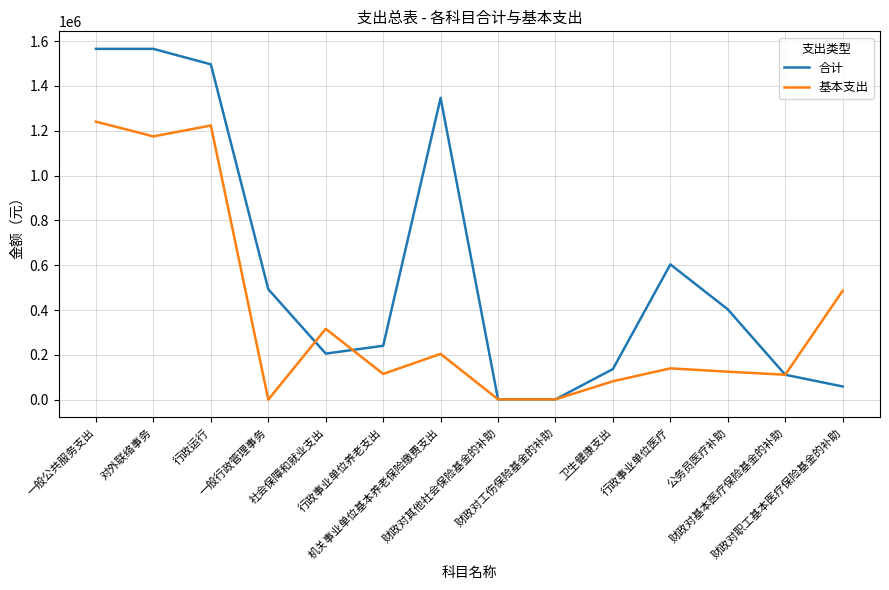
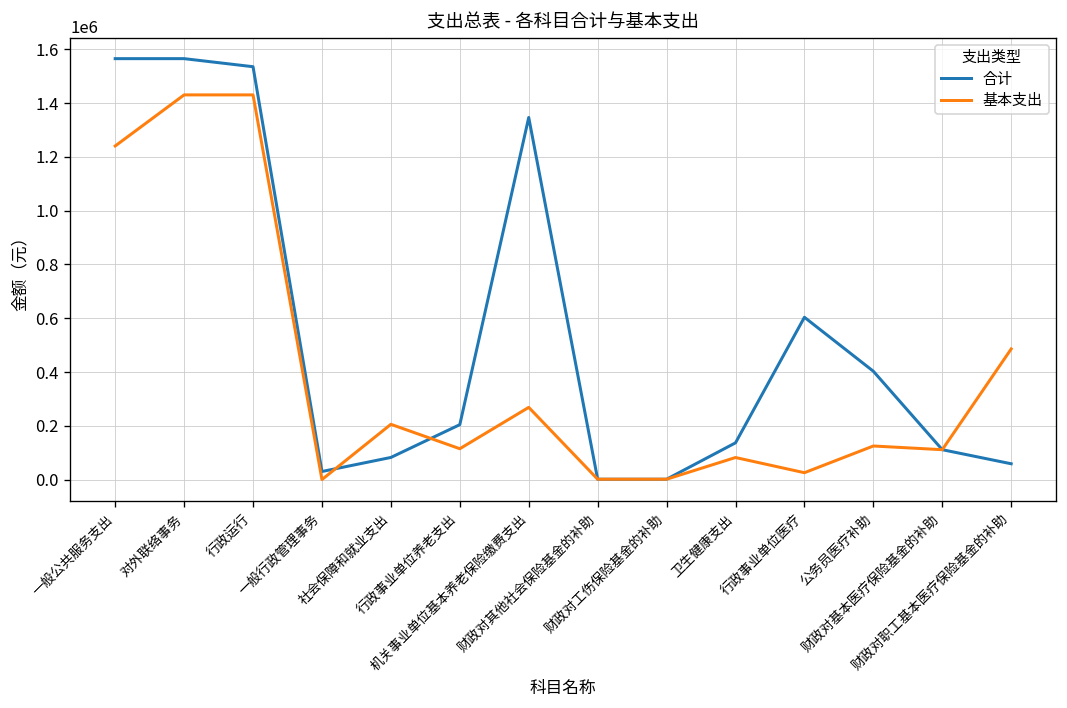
  {
    "合计": {
      "一般公共服务支出": 1570000,
      "对外联络事务": 1570000,
-     "行政运行": 1500000,
-     "一般行政管理事务": 490000,
-     "社会保障和就业支出": 210000,
-     "行政事业单位养老支出": 240000,
+     "行政运行": 1540000,
+     "一般行政管理事务": 30000,
+     "社会保障和就业支出": 80000,
+     "行政事业单位养老支出": 200000,
      "机关事业单位基本养老保险缴费支出": 1350000,
      "卫生健康支出": 140000,
      "行政事业单位医疗": 600000,
      "公务员医疗补助": 400000,
      "财政对职工基本医疗保险基金的补助": 60000
    },
    "基本支出": {
      "一般公共服务支出": 1240000,
-     "对外联络事务": 1170000,
-     "行政运行": 1220000,
+     "对外联络事务": 1430000,
+     "行政运行": 1430000,
      "一般行政管理事务": 0,
-     "社会保障和就业支出": 320000,
+     "社会保障和就业支出": 210000,
      "行政事业单位养老支出": 110000,
-     "机关事业单位基本养老保险缴费支出": 200000,
+     "机关事业单位基本养老保险缴费支出": 270000,
      "卫生健康支出": 80000,
-     "行政事业单位医疗": 140000,
+     "行政事业单位医疗": 30000,
      "公务员医疗补助": 120000,
      "财政对职工基本医疗保险基金的补助": 490000
    }
  }
